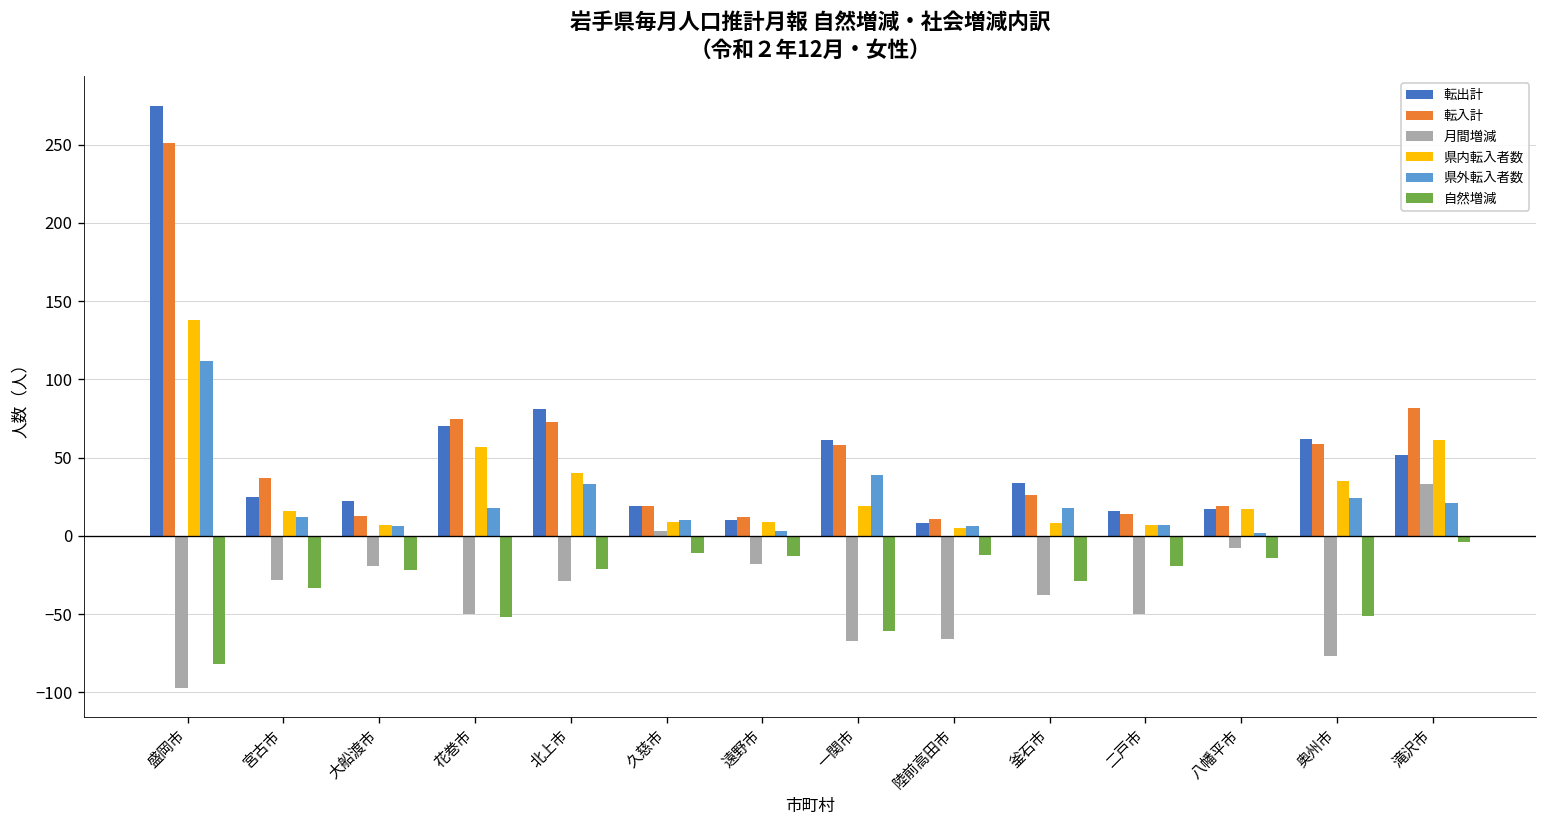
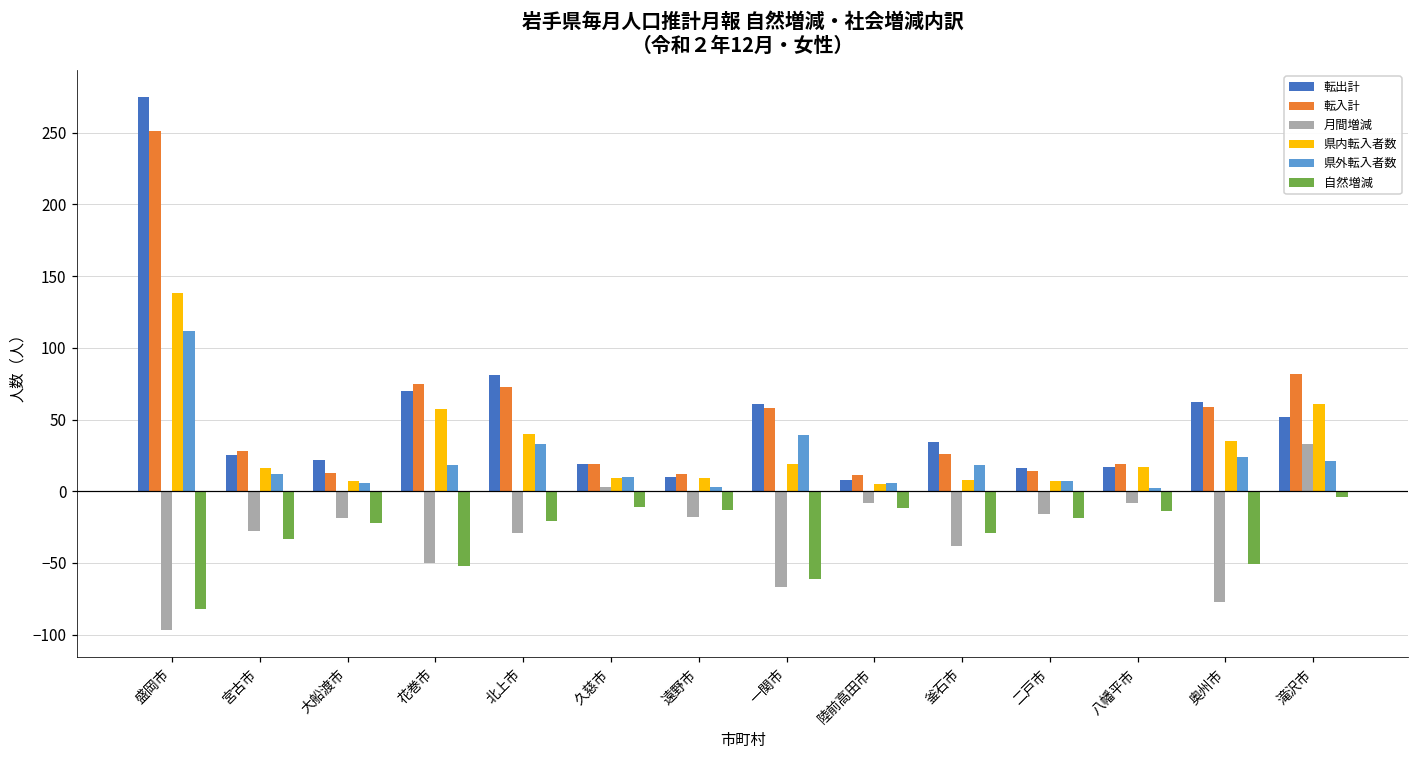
  {
    "転入計": {
      "盛岡市": 251,
-     "宮古市": 37,
+     "宮古市": 28,
      "大船渡市": 13,
      "花巻市": 75,
      "北上市": 73,
      "久慈市": 19,
      "遠野市": 12,
      "一関市": 58,
      "陸前高田市": 11,
      "釜石市": 26,
      "二戸市": 14,
      "八幡平市": 19,
      "奥州市": 59,
      "滝沢市": 82
    },
    "月間増減": {
      "盛岡市": -97,
      "宮古市": -28,
      "大船渡市": -19,
      "花巻市": -50,
      "北上市": -29,
      "久慈市": 3,
      "遠野市": -18,
      "一関市": -67,
-     "陸前高田市": -66,
+     "陸前高田市": -8,
      "釜石市": -38,
-     "二戸市": -50,
+     "二戸市": -16,
      "八幡平市": -8,
      "奥州市": -77,
      "滝沢市": 33
    },
    "県内転入者数": {
      "盛岡市": 138,
      "宮古市": 16,
      "大船渡市": 7,
      "花巻市": 57,
      "北上市": 40,
      "久慈市": 9,
      "遠野市": 9,
      "一関市": 19,
      "陸前高田市": 5,
      "釜石市": 8,
      "二戸市": 7,
      "八幡平市": 17,
      "奥州市": 35,
      "滝沢市": 61
    },
    "自然増減": {
      "盛岡市": -82,
      "宮古市": -33,
      "大船渡市": -22,
      "花巻市": -52,
      "北上市": -21,
      "久慈市": -11,
      "遠野市": -13,
      "一関市": -61,
      "陸前高田市": -12,
      "釜石市": -29,
      "二戸市": -19,
      "八幡平市": -14,
      "奥州市": -51,
      "滝沢市": -4
    }
  }
